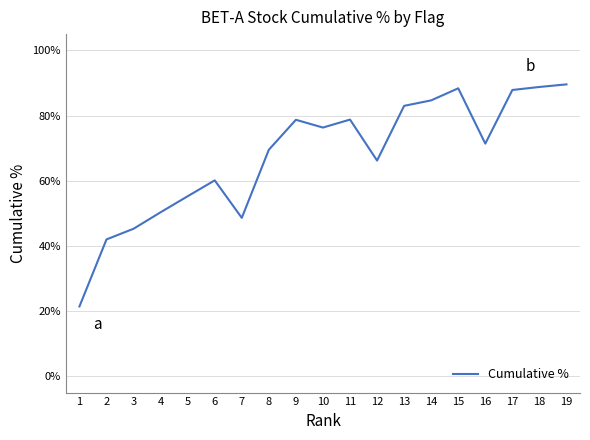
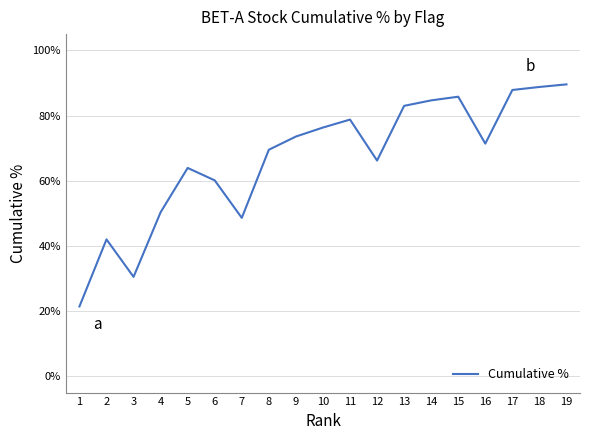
  {
    "1": "21%",
    "2": "42%",
-   "3": "45%",
+   "3": "31%",
    "4": "50%",
-   "5": "55%",
+   "5": "64%",
    "6": "60%",
    "7": "49%",
    "8": "70%",
-   "9": "79%",
+   "9": "74%",
    "10": "76%",
    "11": "79%",
    "12": "66%",
    "13": "83%",
    "14": "85%",
-   "15": "88%",
+   "15": "86%",
    "16": "71%",
    "17": "88%",
    "18": "89%",
    "19": "90%"
  }
